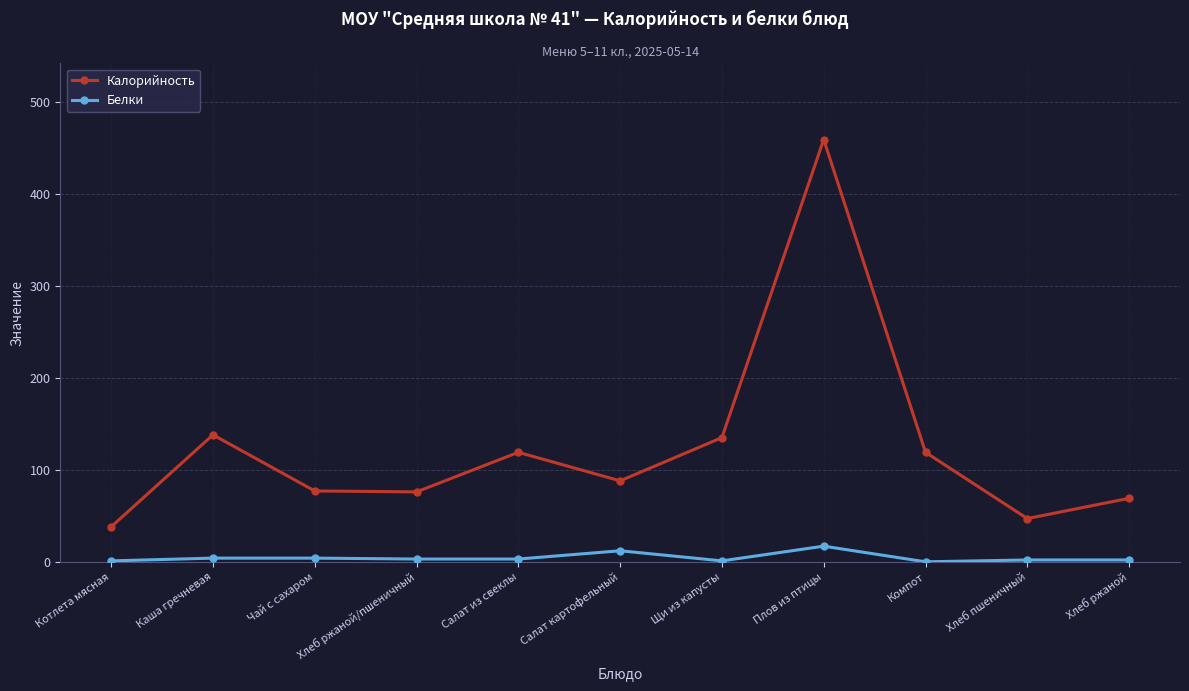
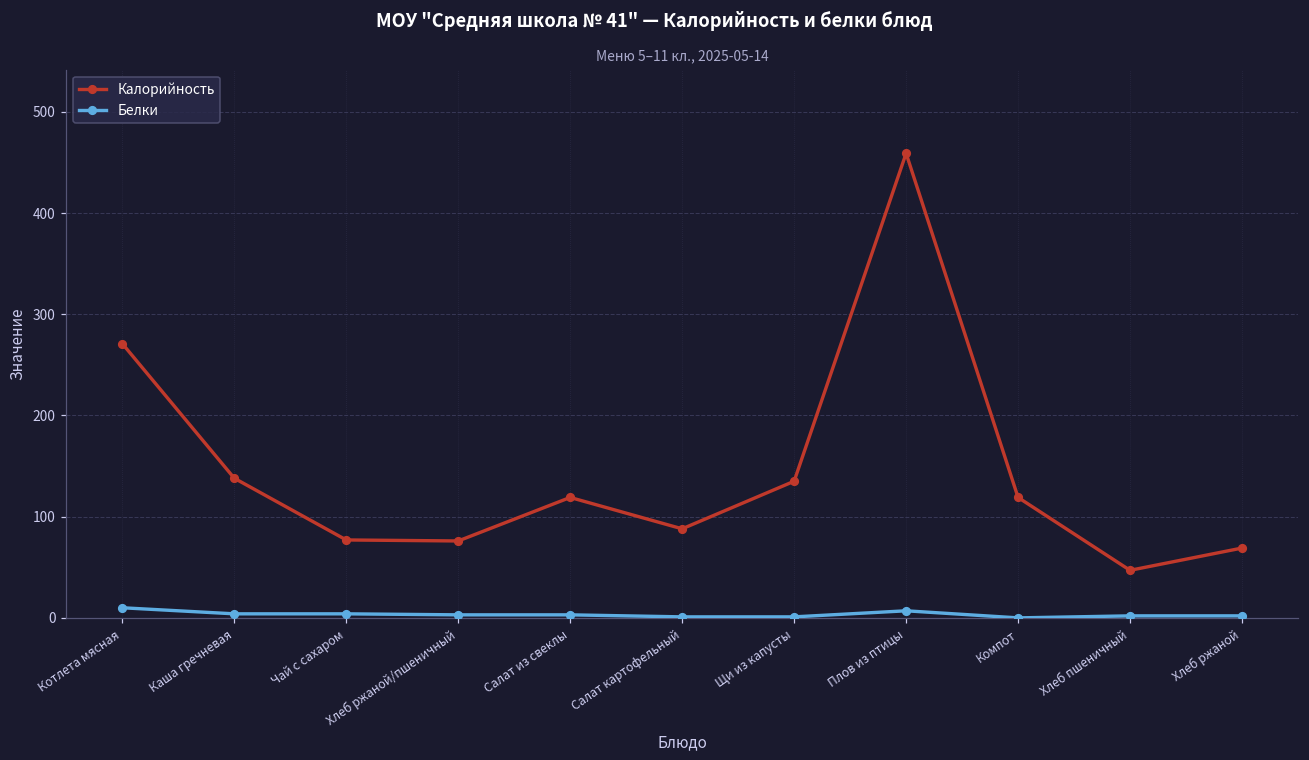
  {
    "Калорийность": {
-     "Котлета мясная": 40,
+     "Котлета мясная": 270,
      "Каша гречневая": 140,
      "Чай с сахаром": 80,
      "Хлеб ржаной/пшеничный": 80,
      "Салат из свеклы": 120,
      "Салат картофельный": 90,
      "Щи из капусты": 140,
      "Плов из птицы": 460,
      "Компот": 120,
      "Хлеб пшеничный": 50,
      "Хлеб ржаной": 70
    },
    "Белки": {
-     "Котлета мясная": 0,
+     "Котлета мясная": 10,
      "Каша гречневая": 0,
      "Чай с сахаром": 0,
      "Хлеб ржаной/пшеничный": 0,
      "Салат из свеклы": 0,
-     "Салат картофельный": 10,
+     "Салат картофельный": 0,
      "Щи из капусты": 0,
-     "Плов из птицы": 20,
+     "Плов из птицы": 10,
      "Компот": 0,
      "Хлеб пшеничный": 0,
      "Хлеб ржаной": 0
    }
  }
